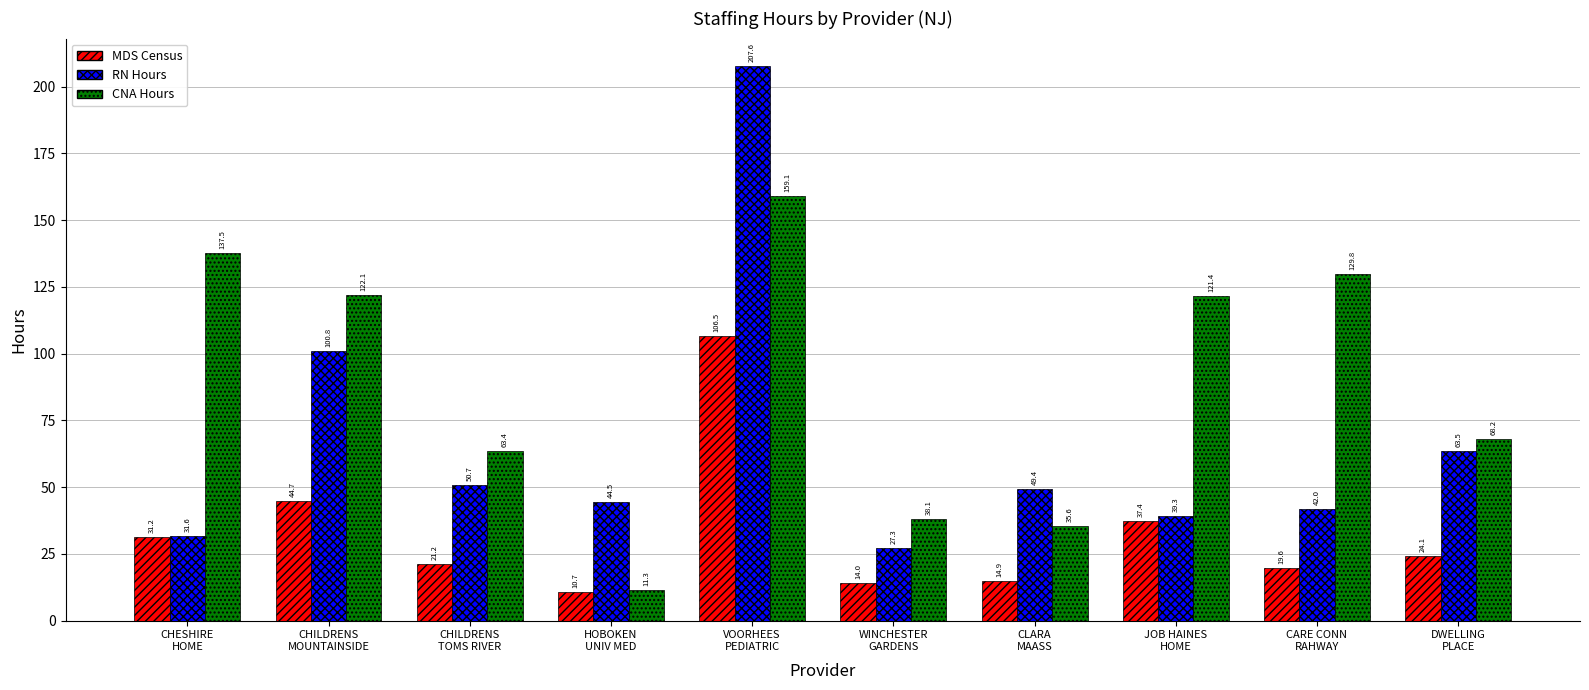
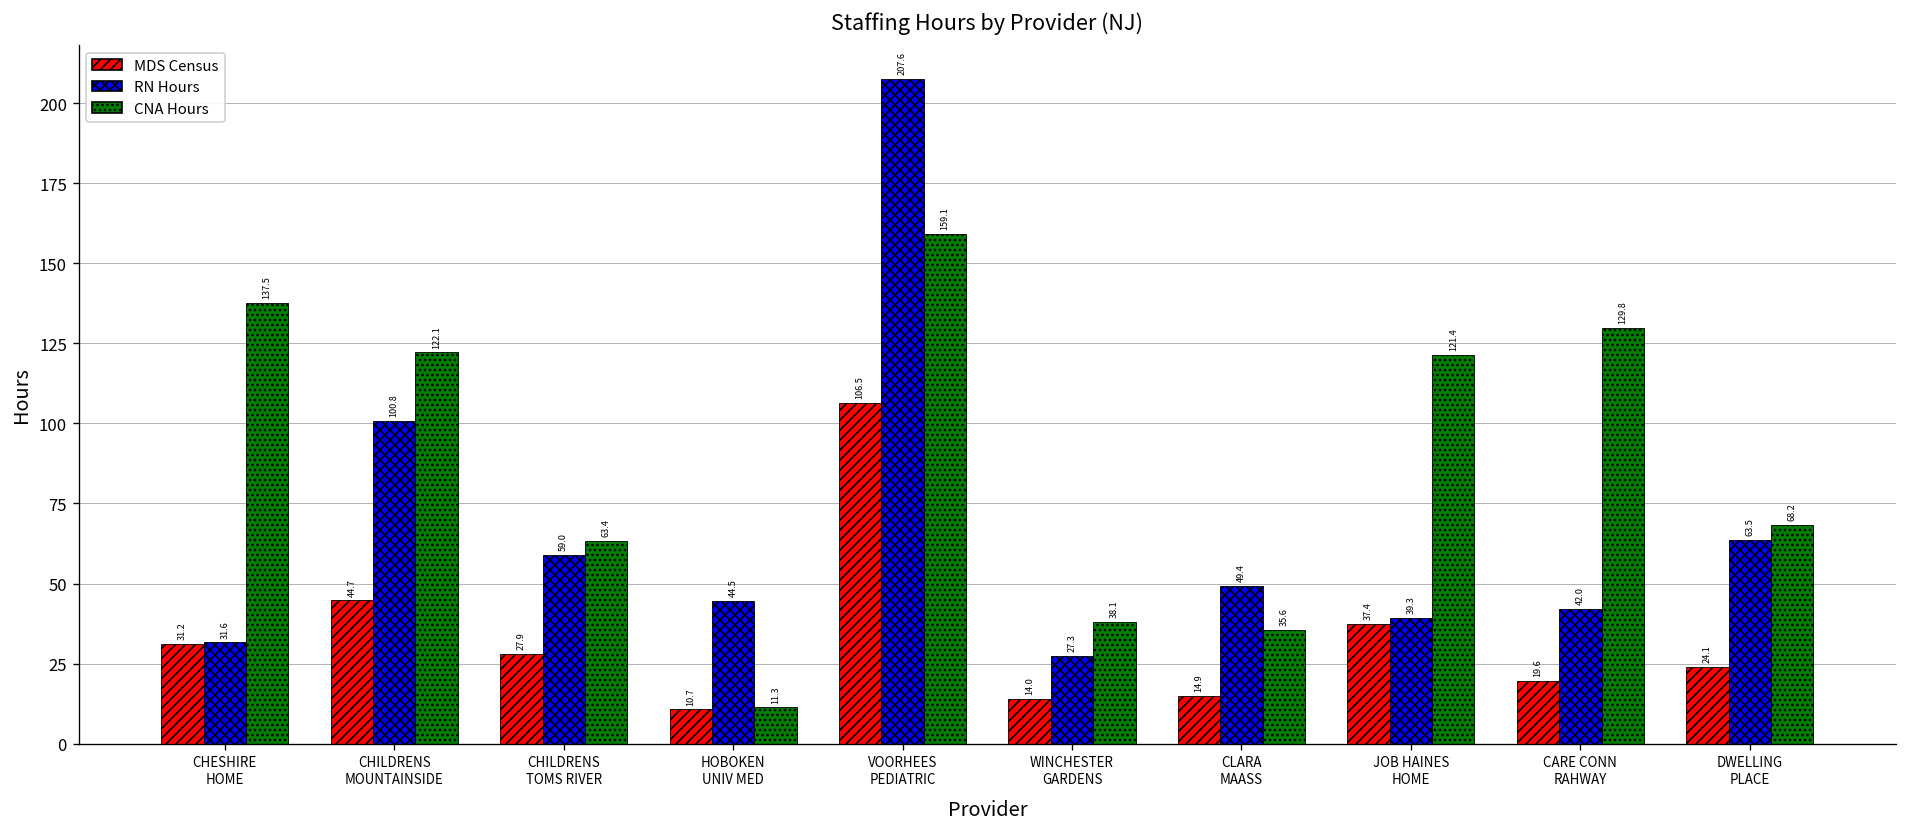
  {
    "MDS Census": {
      "CHESHIRE HOME": 31.2,
      "CHILDRENS MOUNTAINSIDE": 44.7,
-     "CHILDRENS TOMS RIVER": 21.2,
+     "CHILDRENS TOMS RIVER": 27.9,
      "HOBOKEN UNIV MED": 10.7,
      "VOORHEES PEDIATRIC": 106.5,
      "WINCHESTER GARDENS": 14.0,
      "CLARA MAASS": 14.9,
      "JOB HAINES HOME": 37.4,
      "CARE CONN RAHWAY": 19.6,
      "DWELLING PLACE": 24.1
    },
    "RN Hours": {
      "CHESHIRE HOME": 31.6,
      "CHILDRENS MOUNTAINSIDE": 100.8,
-     "CHILDRENS TOMS RIVER": 50.7,
+     "CHILDRENS TOMS RIVER": 59.0,
      "HOBOKEN UNIV MED": 44.5,
      "VOORHEES PEDIATRIC": 207.6,
      "WINCHESTER GARDENS": 27.3,
      "CLARA MAASS": 49.4,
      "JOB HAINES HOME": 39.3,
      "CARE CONN RAHWAY": 42.0,
      "DWELLING PLACE": 63.5
    },
    "CNA Hours": {
      "CHESHIRE HOME": 137.5,
      "CHILDRENS MOUNTAINSIDE": 122.1,
      "CHILDRENS TOMS RIVER": 63.4,
      "HOBOKEN UNIV MED": 11.3,
      "VOORHEES PEDIATRIC": 159.1,
      "WINCHESTER GARDENS": 38.1,
      "CLARA MAASS": 35.6,
      "JOB HAINES HOME": 121.4,
      "CARE CONN RAHWAY": 129.8,
      "DWELLING PLACE": 68.2
    }
  }
